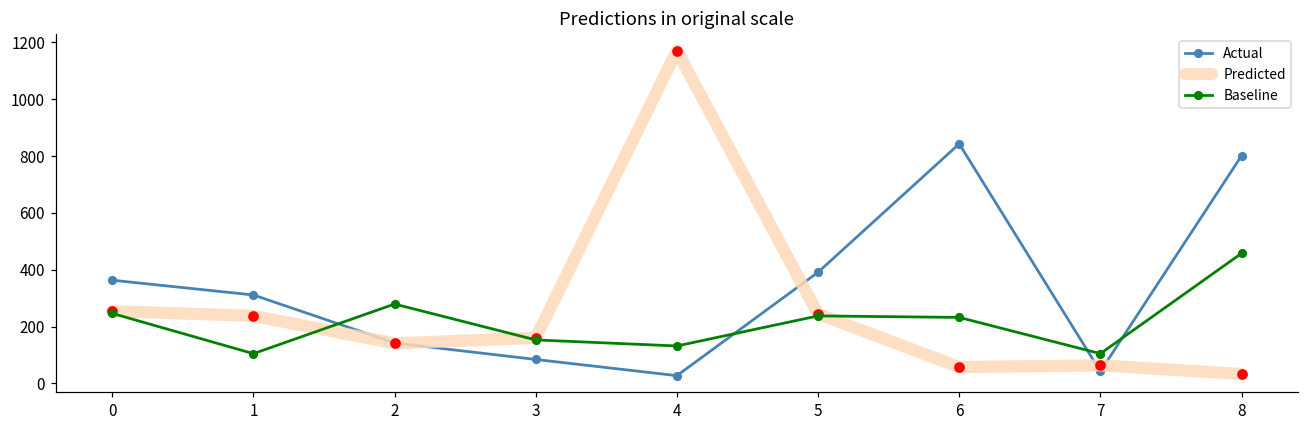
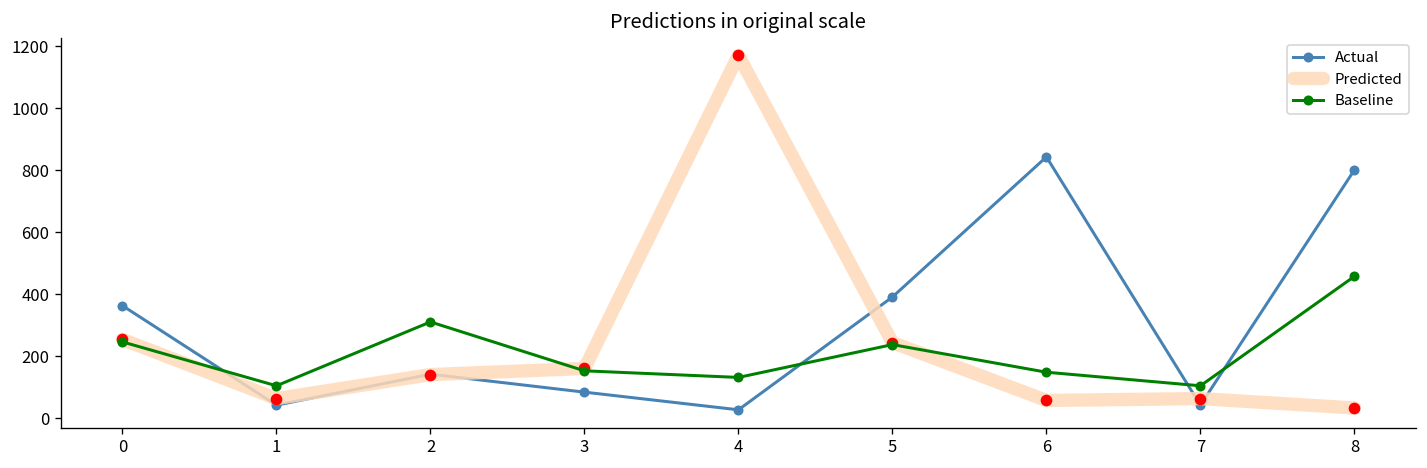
  {
    "Actual": {
      "0": 360,
-     "1": 310,
+     "1": 40,
      "3": 80,
      "4": 30,
      "5": 390,
      "6": 840,
      "7": 40,
      "8": 800
    },
    "Predicted": {
-     "1": 240,
+     "1": 60,
      "4": 1170,
      "6": 60,
      "7": 60,
      "8": 30
    },
    "Baseline": {
      "1": 100,
-     "2": 280,
+     "2": 310,
      "4": 130,
-     "6": 230,
+     "6": 150,
      "7": 100,
      "8": 460
    }
  }
